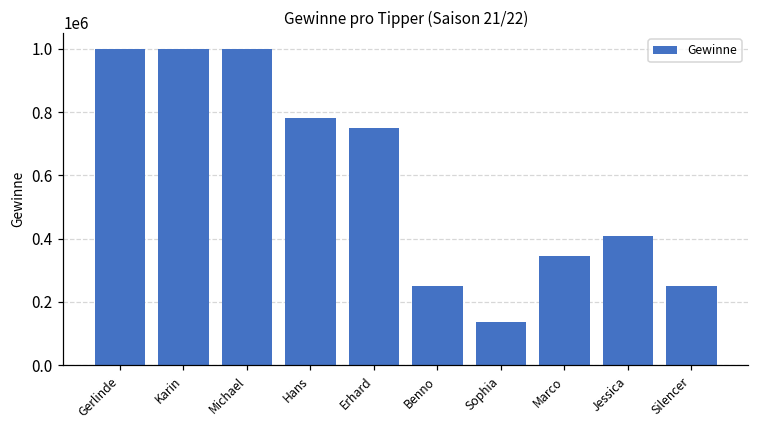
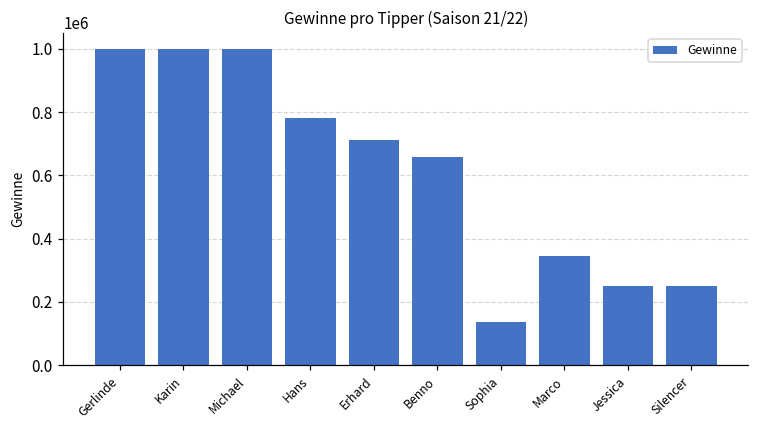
  {
    "Gerlinde": 1000000,
    "Karin": 1000000,
    "Michael": 1000000,
    "Hans": 780000,
-   "Erhard": 750000,
-   "Benno": 250000,
+   "Erhard": 710000,
+   "Benno": 660000,
    "Sophia": 130000,
    "Marco": 350000,
-   "Jessica": 410000,
+   "Jessica": 250000,
    "Silencer": 250000
  }
